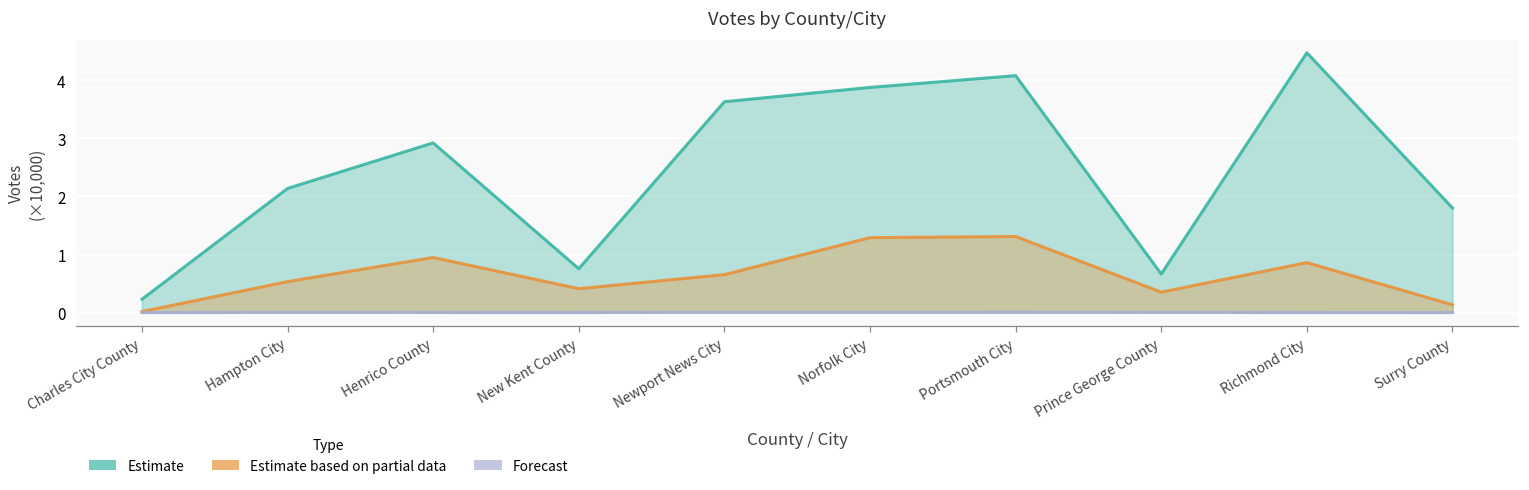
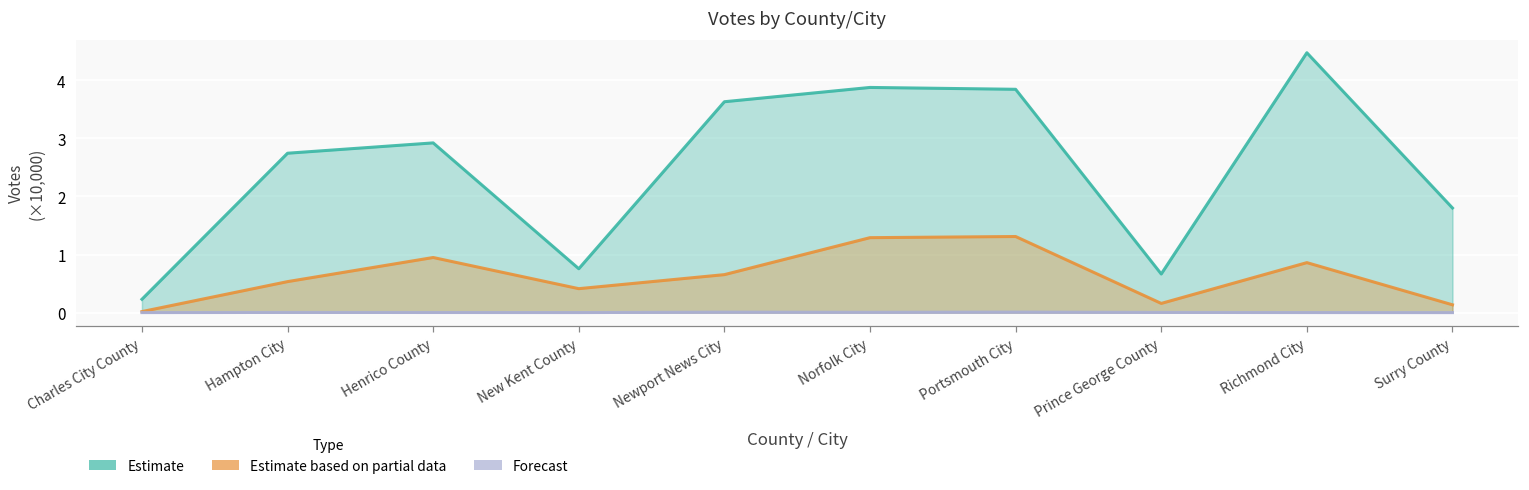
  {
    "Estimate": {
      "Charles City County": 0.2,
-     "Hampton City": 2.1,
+     "Hampton City": 2.7,
      "Henrico County": 2.9,
      "New Kent County": 0.8,
      "Newport News City": 3.6,
      "Norfolk City": 3.9,
-     "Portsmouth City": 4.1,
+     "Portsmouth City": 3.8,
      "Prince George County": 0.7,
      "Richmond City": 4.5,
      "Surry County": 1.8
    },
    "Estimate based on partial data": {
      "Hampton City": 0.5,
      "Henrico County": 0.9,
      "New Kent County": 0.4,
      "Newport News City": 0.7,
      "Norfolk City": 1.3,
      "Portsmouth City": 1.3,
-     "Prince George County": 0.4,
+     "Prince George County": 0.2,
      "Richmond City": 0.9,
      "Surry County": 0.1
    },
    "Forecast": {
      "Hampton City": 0.0,
      "Henrico County": 0.0,
      "New Kent County": 0.0,
      "Newport News City": 0.0,
      "Norfolk City": 0.0,
      "Portsmouth City": 0.0,
      "Prince George County": 0.0,
      "Richmond City": 0.0,
      "Surry County": 0.0
    }
  }
